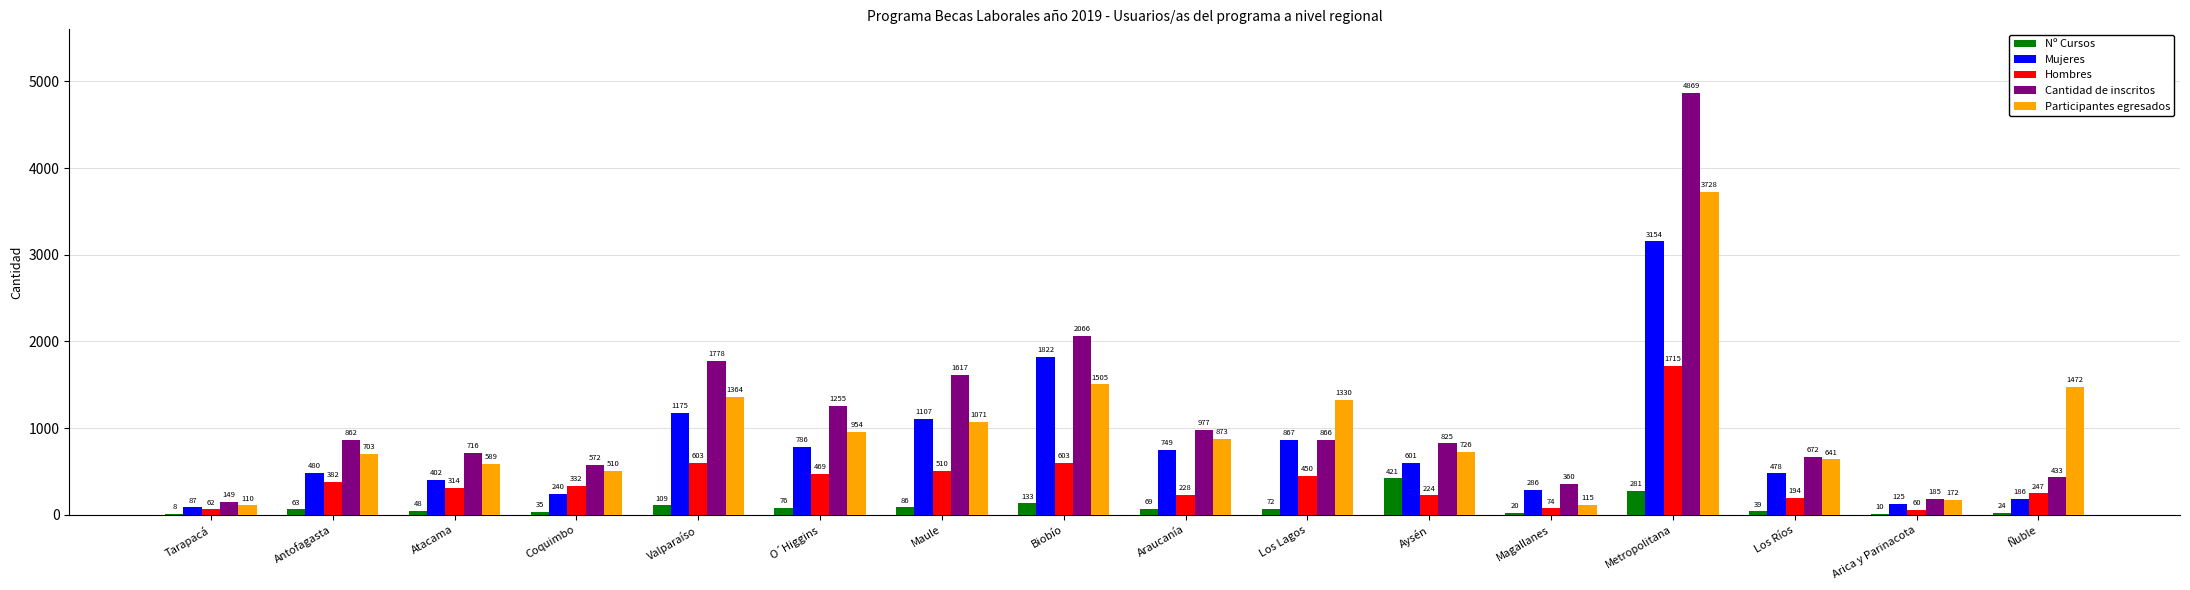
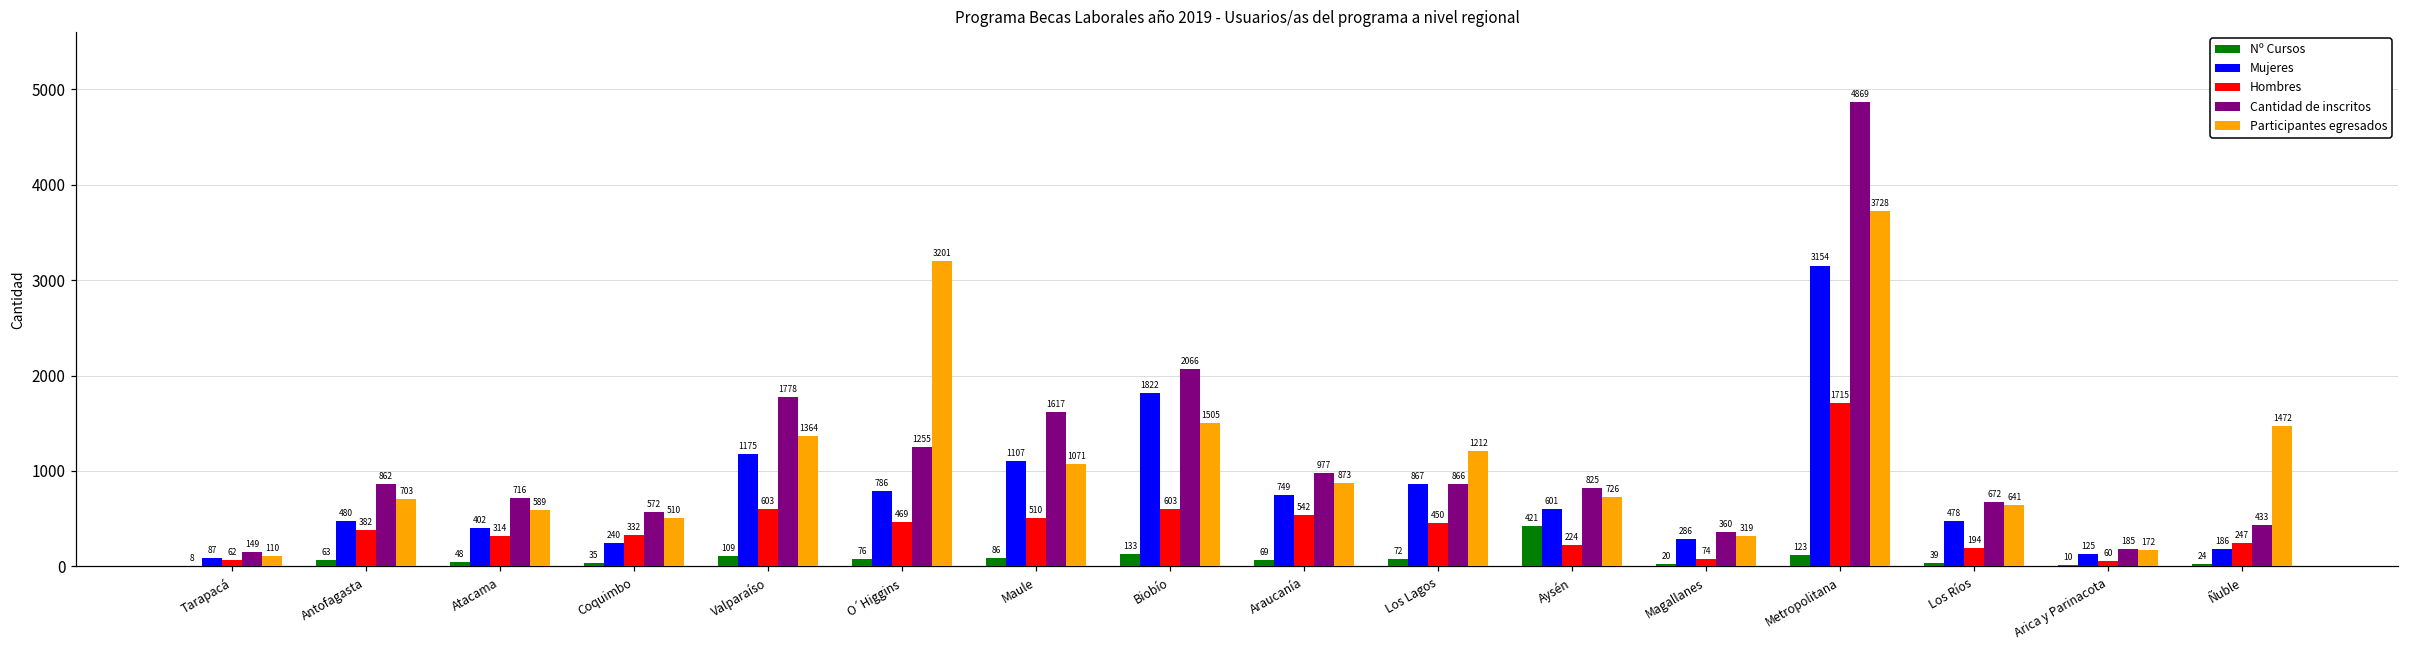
  {
    "Nº Cursos": {
      "Tarapacá": 8,
      "Antofagasta": 63,
      "Atacama": 48,
      "Coquimbo": 35,
      "Valparaíso": 109,
      "O´Higgins": 76,
      "Maule": 86,
      "Biobío": 133,
      "Araucanía": 69,
      "Los Lagos": 72,
      "Aysén": 421,
      "Magallanes": 20,
-     "Metropolitana": 281,
+     "Metropolitana": 123,
      "Los Ríos": 39,
      "Arica y Parinacota": 10,
      "Ñuble": 24
    },
    "Mujeres": {
      "Tarapacá": 87,
      "Antofagasta": 480,
      "Atacama": 402,
      "Coquimbo": 240,
      "Valparaíso": 1175,
      "O´Higgins": 786,
      "Maule": 1107,
      "Biobío": 1822,
      "Araucanía": 749,
      "Los Lagos": 867,
      "Aysén": 601,
      "Magallanes": 286,
      "Metropolitana": 3154,
      "Los Ríos": 478,
      "Arica y Parinacota": 125,
      "Ñuble": 186
    },
    "Hombres": {
      "Tarapacá": 62,
      "Antofagasta": 382,
      "Atacama": 314,
      "Coquimbo": 332,
      "Valparaíso": 603,
      "O´Higgins": 469,
      "Maule": 510,
      "Biobío": 603,
-     "Araucanía": 228,
+     "Araucanía": 542,
      "Los Lagos": 450,
      "Aysén": 224,
      "Magallanes": 74,
      "Metropolitana": 1715,
      "Los Ríos": 194,
      "Arica y Parinacota": 60,
      "Ñuble": 247
    },
    "Cantidad de inscritos": {
      "Tarapacá": 149,
      "Antofagasta": 862,
      "Atacama": 716,
      "Coquimbo": 572,
      "Valparaíso": 1778,
      "O´Higgins": 1255,
      "Maule": 1617,
      "Biobío": 2066,
      "Araucanía": 977,
      "Los Lagos": 866,
      "Aysén": 825,
      "Magallanes": 360,
      "Metropolitana": 4869,
      "Los Ríos": 672,
      "Arica y Parinacota": 185,
      "Ñuble": 433
    },
    "Participantes egresados": {
      "Tarapacá": 110,
      "Antofagasta": 703,
      "Atacama": 589,
      "Coquimbo": 510,
      "Valparaíso": 1364,
-     "O´Higgins": 954,
+     "O´Higgins": 3201,
      "Maule": 1071,
      "Biobío": 1505,
      "Araucanía": 873,
-     "Los Lagos": 1330,
+     "Los Lagos": 1212,
      "Aysén": 726,
-     "Magallanes": 115,
+     "Magallanes": 319,
      "Metropolitana": 3728,
      "Los Ríos": 641,
      "Arica y Parinacota": 172,
      "Ñuble": 1472
    }
  }
